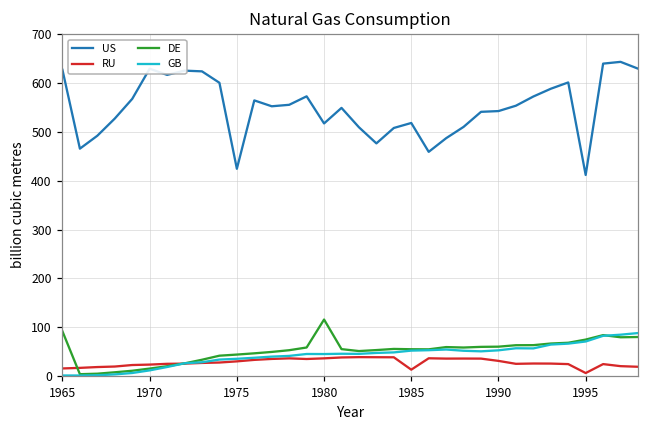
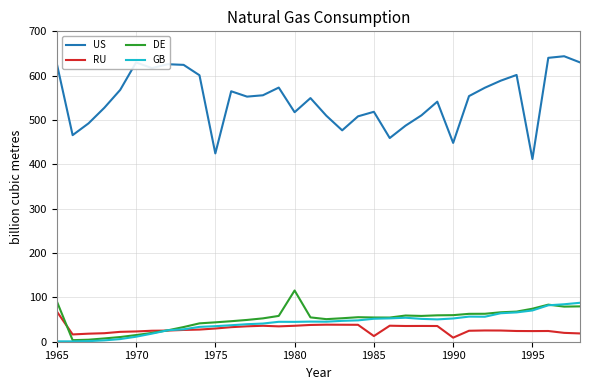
  {
    "US": {
      "1965": 630,
      "1975": 420,
      "1980": 520,
      "1985": 520,
-     "1990": 540,
+     "1990": 450,
      "1995": 410
    },
    "RU": {
-     "1965": 20,
+     "1965": 70,
      "1970": 20,
      "1980": 40,
      "1985": 10,
-     "1990": 30,
-     "1995": 10
+     "1990": 10,
+     "1995": 20
    },
    "DE": {
      "1965": 90,
      "1975": 40,
      "1980": 120,
      "1990": 60
    },
    "GB": {
      "1965": 0,
      "1980": 40,
      "1990": 50
    }
  }
